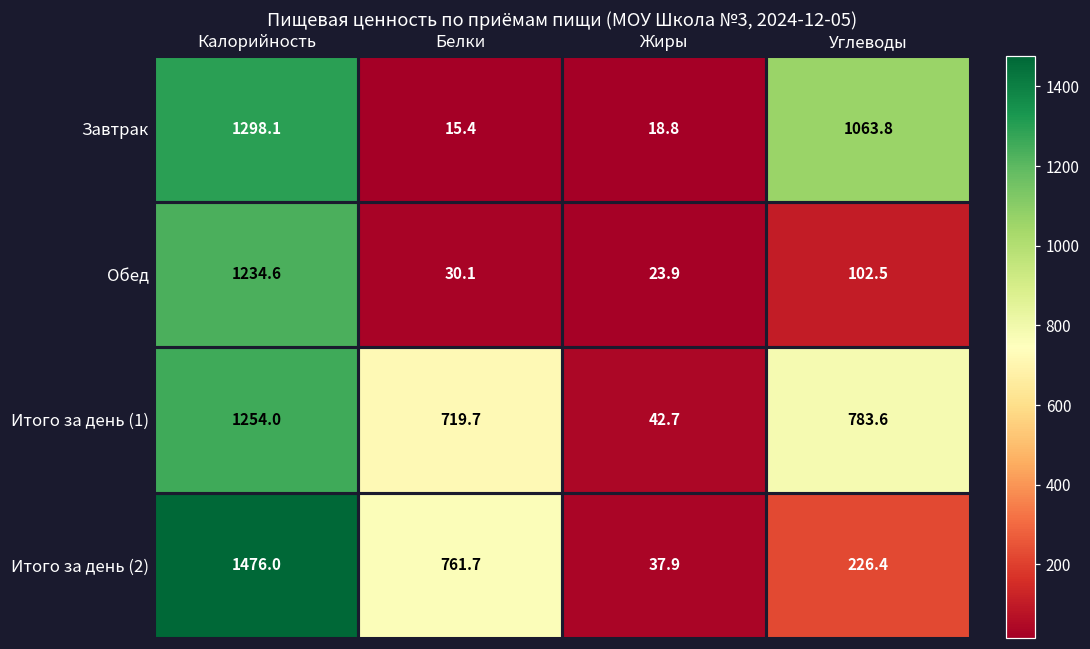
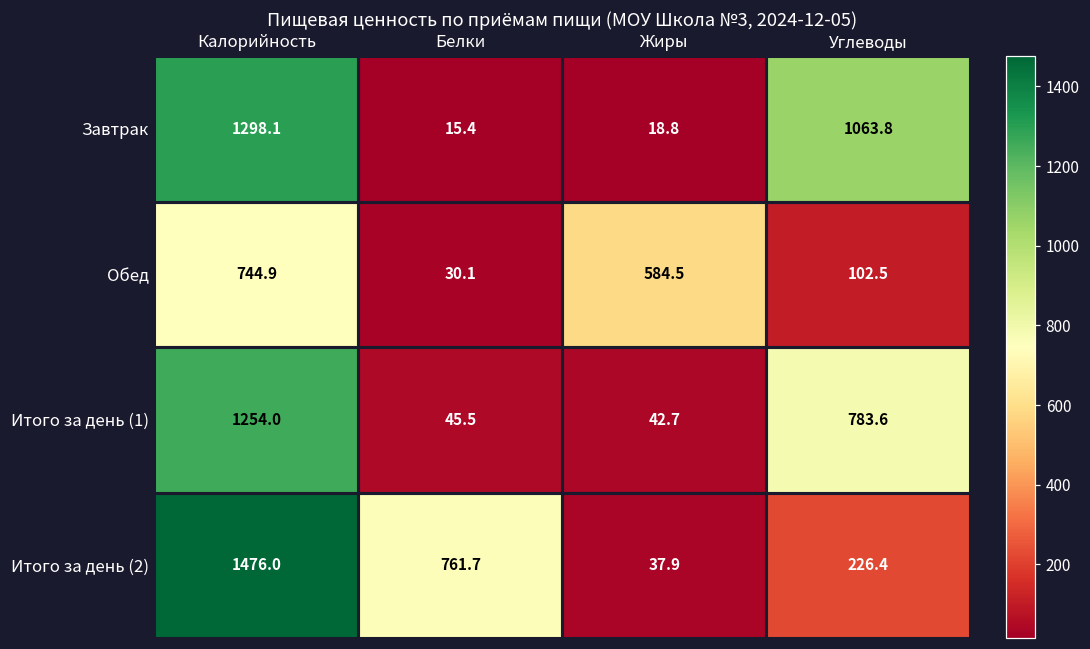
  {
    "Завтрак": {
      "Калорийность": 1298.1,
      "Белки": 15.4,
      "Жиры": 18.8,
      "Углеводы": 1063.8
    },
    "Обед": {
-     "Калорийность": 1234.6,
+     "Калорийность": 744.9,
      "Белки": 30.1,
-     "Жиры": 23.9,
+     "Жиры": 584.5,
      "Углеводы": 102.5
    },
    "Итого за день (1)": {
      "Калорийность": 1254.0,
-     "Белки": 719.7,
+     "Белки": 45.5,
      "Жиры": 42.7,
      "Углеводы": 783.6
    },
    "Итого за день (2)": {
      "Калорийность": 1476.0,
      "Белки": 761.7,
      "Жиры": 37.9,
      "Углеводы": 226.4
    }
  }
